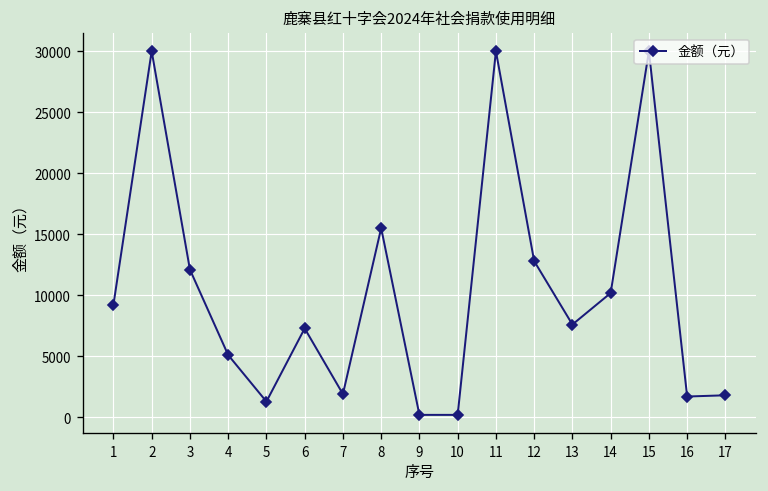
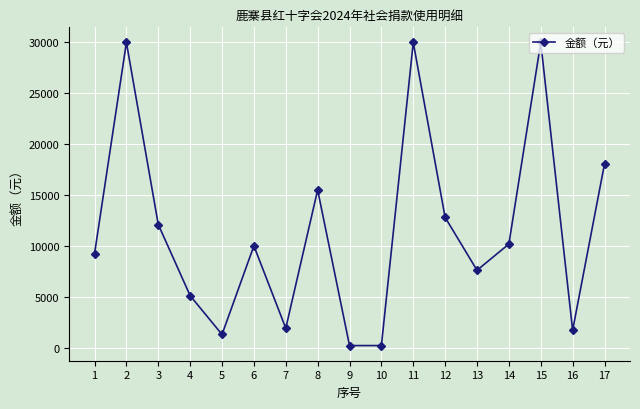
  {
    "1": 9200,
    "2": 30000,
    "3": 12100,
    "4": 5100,
    "5": 1300,
-   "6": 7300,
+   "6": 10000,
    "7": 1900,
    "8": 15500,
    "9": 200,
    "10": 200,
    "11": 30000,
    "12": 12800,
    "13": 7600,
    "14": 10200,
    "16": 1700,
-   "17": 1800
+   "17": 18100
  }
